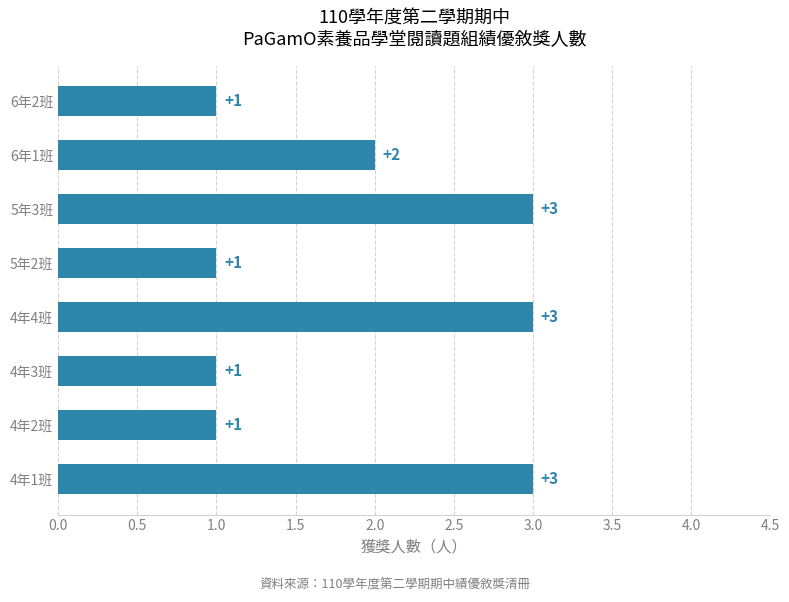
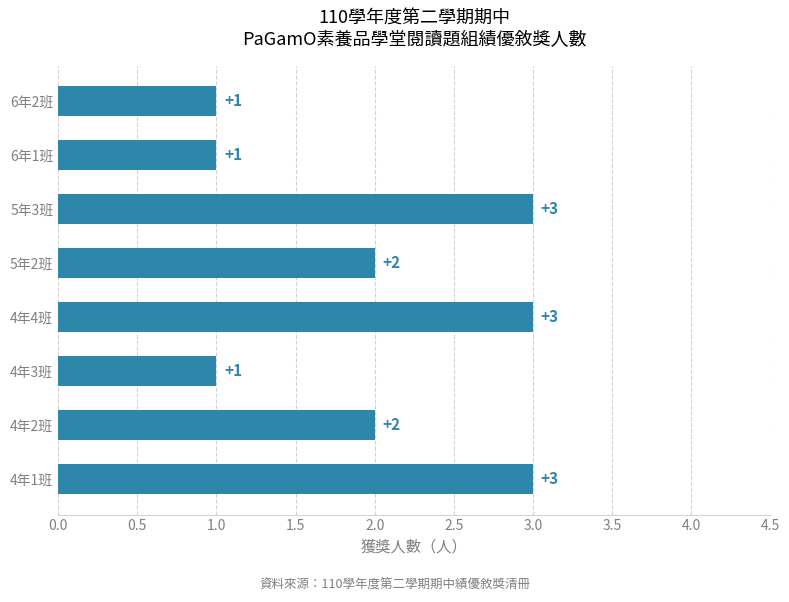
  {
    "6年2班": "+1",
-   "6年1班": "+2",
+   "6年1班": "+1",
    "5年3班": "+3",
-   "5年2班": "+1",
+   "5年2班": "+2",
    "4年4班": "+3",
    "4年3班": "+1",
-   "4年2班": "+1",
+   "4年2班": "+2",
    "4年1班": "+3"
  }
